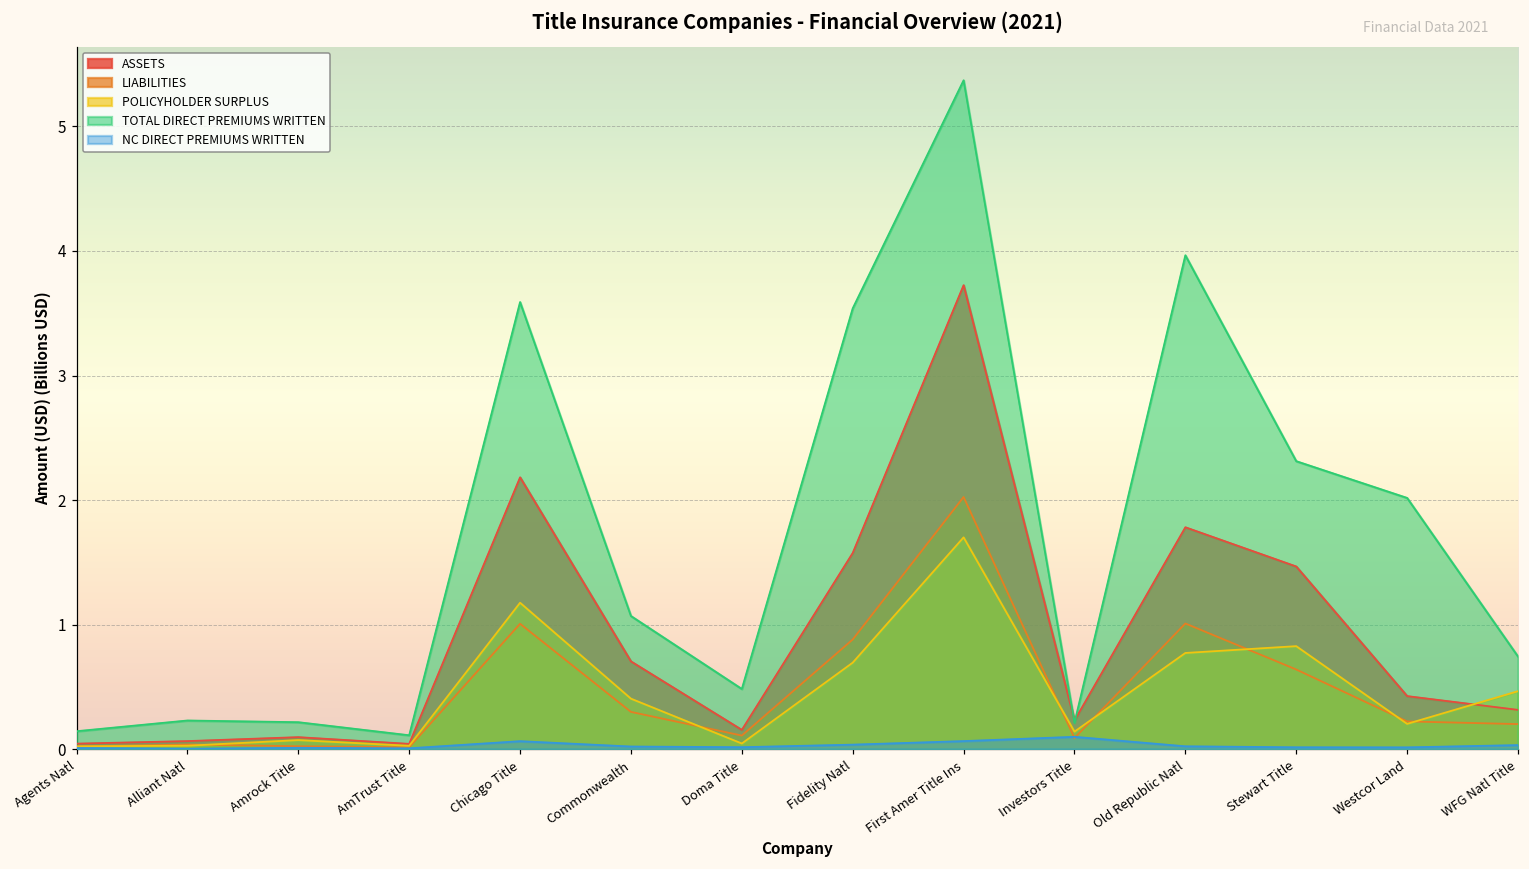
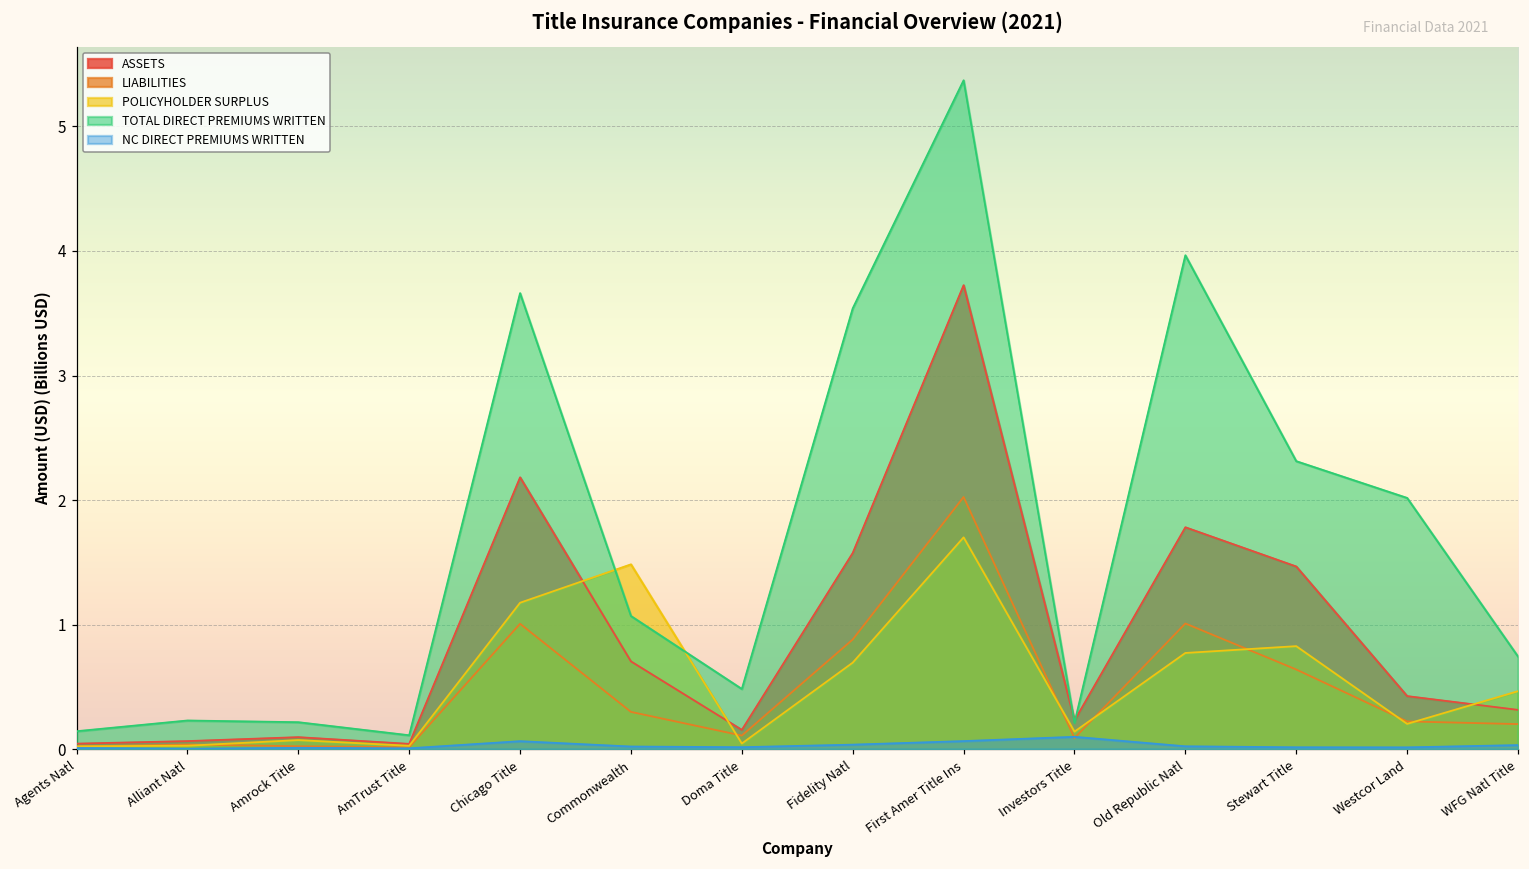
  {
    "POLICYHOLDER SURPLUS": {
      "Amrock Title": 0.07,
      "Chicago Title": 1.18,
-     "Commonwealth": 0.41,
+     "Commonwealth": 1.48,
      "Doma Title": 0.05,
      "Fidelity Natl": 0.69,
      "First Amer Title Ins": 1.70,
      "Investors Title": 0.14,
      "Old Republic Natl": 0.77,
      "Stewart Title": 0.83,
      "WFG Natl Title": 0.47
    },
    "TOTAL DIRECT PREMIUMS WRITTEN": {
      "Agents Natl": 0.14,
      "Alliant Natl": 0.23,
      "Amrock Title": 0.22,
      "AmTrust Title": 0.11,
-     "Chicago Title": 3.59,
+     "Chicago Title": 3.66,
      "Commonwealth": 1.07,
      "Doma Title": 0.48,
      "Fidelity Natl": 3.54,
      "First Amer Title Ins": 5.37,
      "Old Republic Natl": 3.97,
      "Stewart Title": 2.31,
      "Westcor Land": 2.02,
      "WFG Natl Title": 0.74
    },
    "NC DIRECT PREMIUMS WRITTEN": {
      "Alliant Natl": 0.00,
      "Chicago Title": 0.06,
      "Commonwealth": 0.02,
      "Doma Title": 0.02,
      "Fidelity Natl": 0.04,
      "First Amer Title Ins": 0.06,
      "Old Republic Natl": 0.02,
      "Stewart Title": 0.01,
      "Westcor Land": 0.01,
      "WFG Natl Title": 0.03
    }
  }
